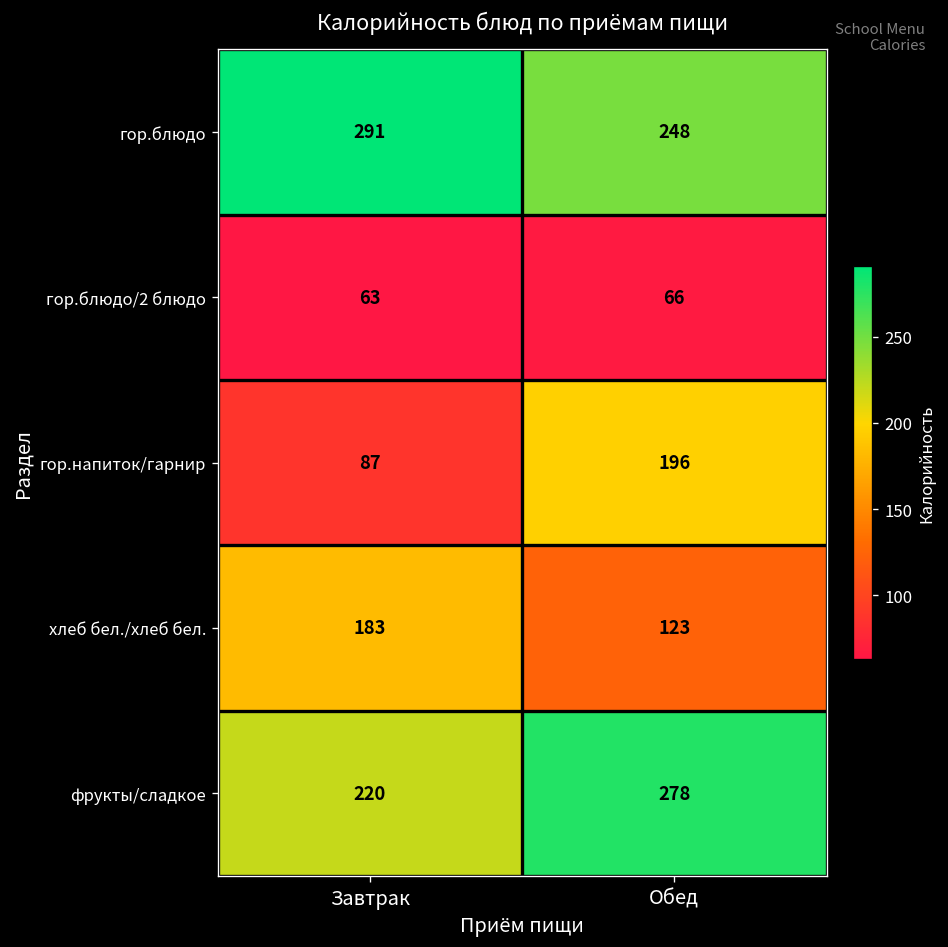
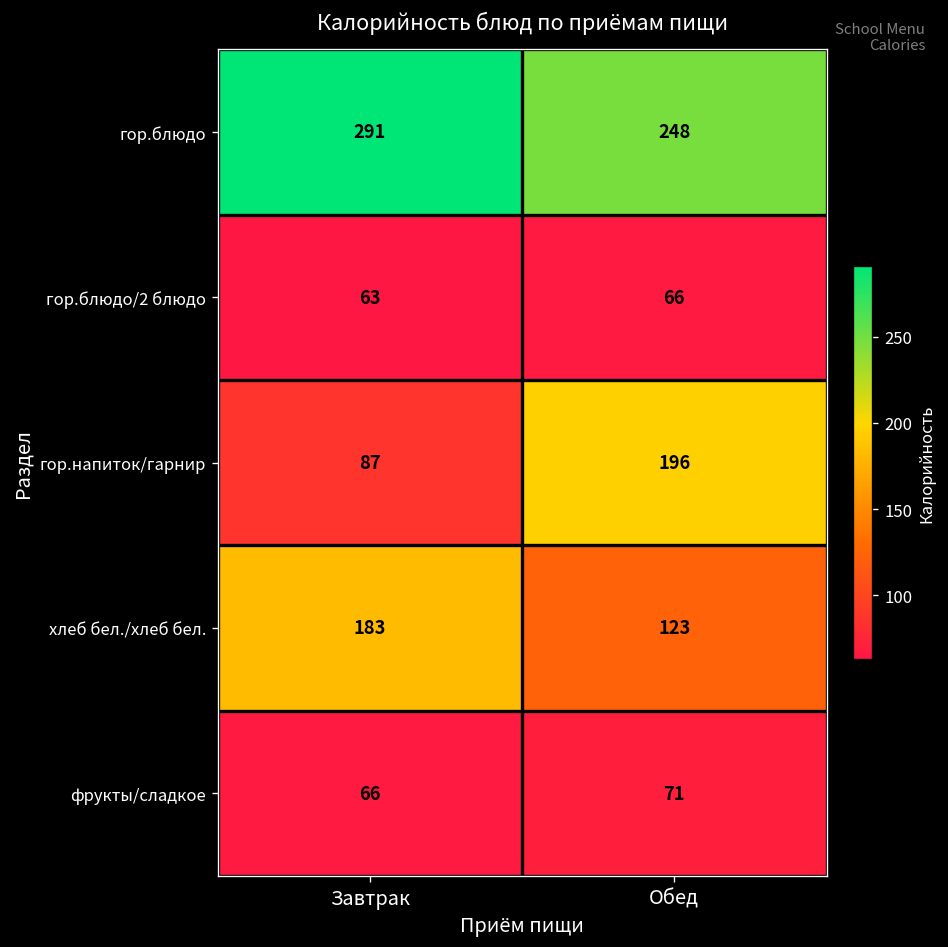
  {
    "гор.блюдо": {
      "Завтрак": 291,
      "Обед": 248
    },
    "гор.блюдо/2 блюдо": {
      "Завтрак": 63,
      "Обед": 66
    },
    "гор.напиток/гарнир": {
      "Завтрак": 87,
      "Обед": 196
    },
    "хлеб бел./хлеб бел.": {
      "Завтрак": 183,
      "Обед": 123
    },
    "фрукты/сладкое": {
-     "Завтрак": 220,
-     "Обед": 278
+     "Завтрак": 66,
+     "Обед": 71
    }
  }
